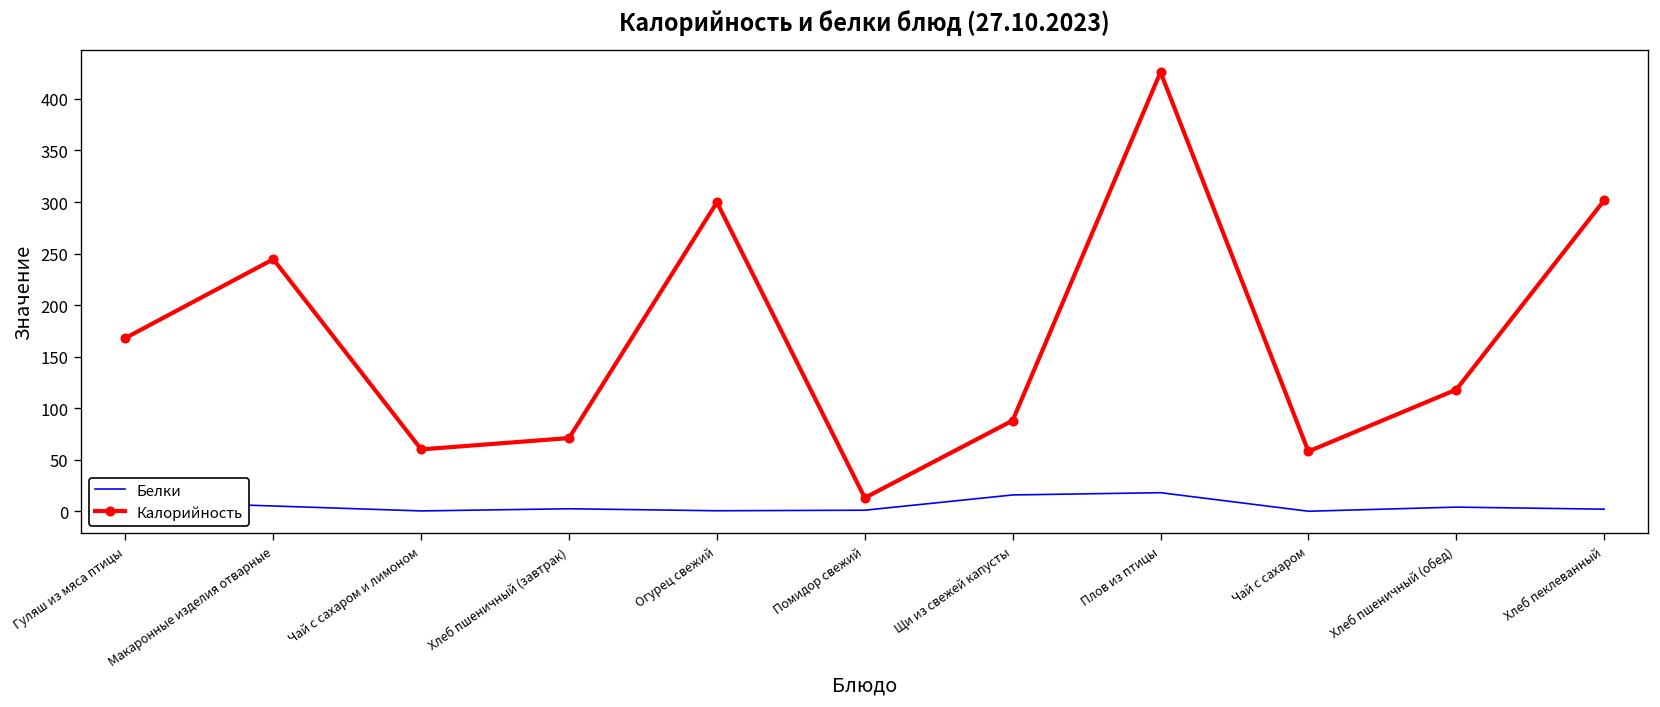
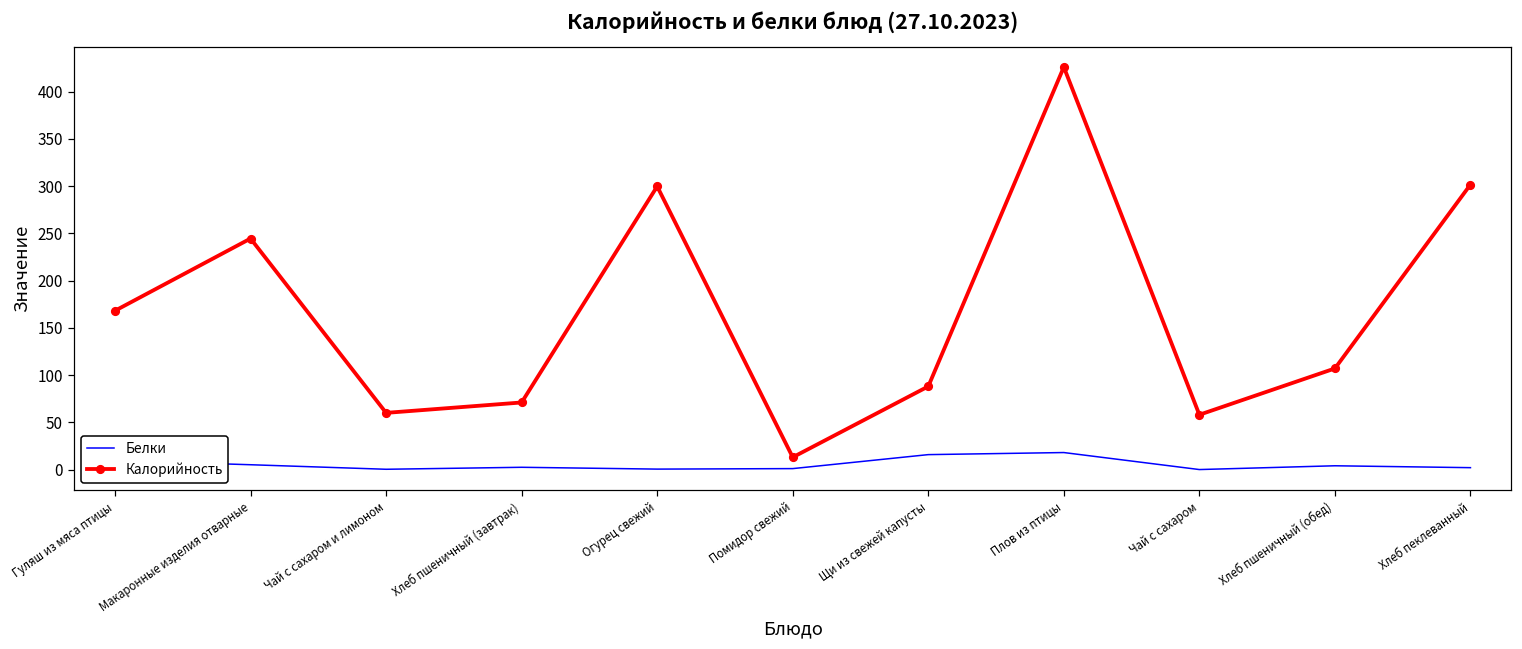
  {
    "Белки": {
      "Макаронные изделия отварные": 10,
      "Чай с сахаром и лимоном": 0,
      "Хлеб пшеничный (завтрак)": 0,
      "Огурец свежий": 0,
      "Помидор свежий": 0,
      "Щи из свежей капусты": 20,
      "Плов из птицы": 20,
      "Чай с сахаром": 0,
      "Хлеб пшеничный (обед)": 0,
      "Хлеб пеклеванный": 0
    },
    "Калорийность": {
      "Гуляш из мяса птицы": 170,
      "Макаронные изделия отварные": 240,
      "Чай с сахаром и лимоном": 60,
      "Хлеб пшеничный (завтрак)": 70,
      "Огурец свежий": 300,
      "Помидор свежий": 10,
      "Щи из свежей капусты": 90,
      "Плов из птицы": 430,
      "Чай с сахаром": 60,
-     "Хлеб пшеничный (обед)": 120,
+     "Хлеб пшеничный (обед)": 110,
      "Хлеб пеклеванный": 300
    }
  }
